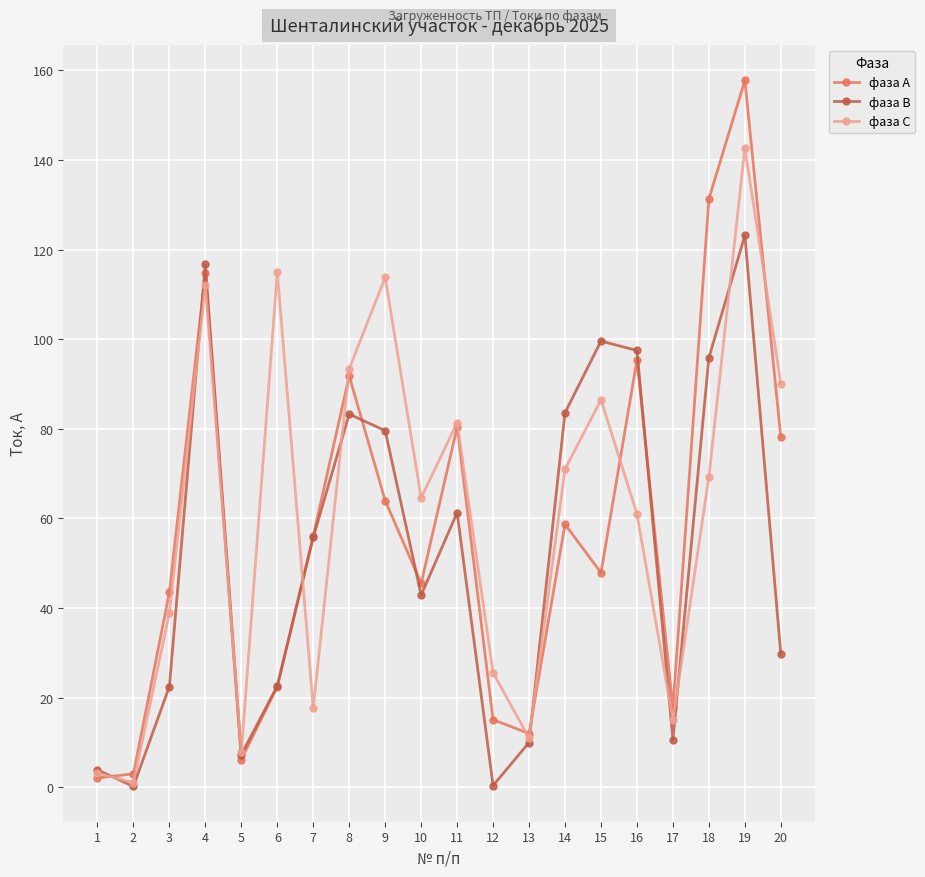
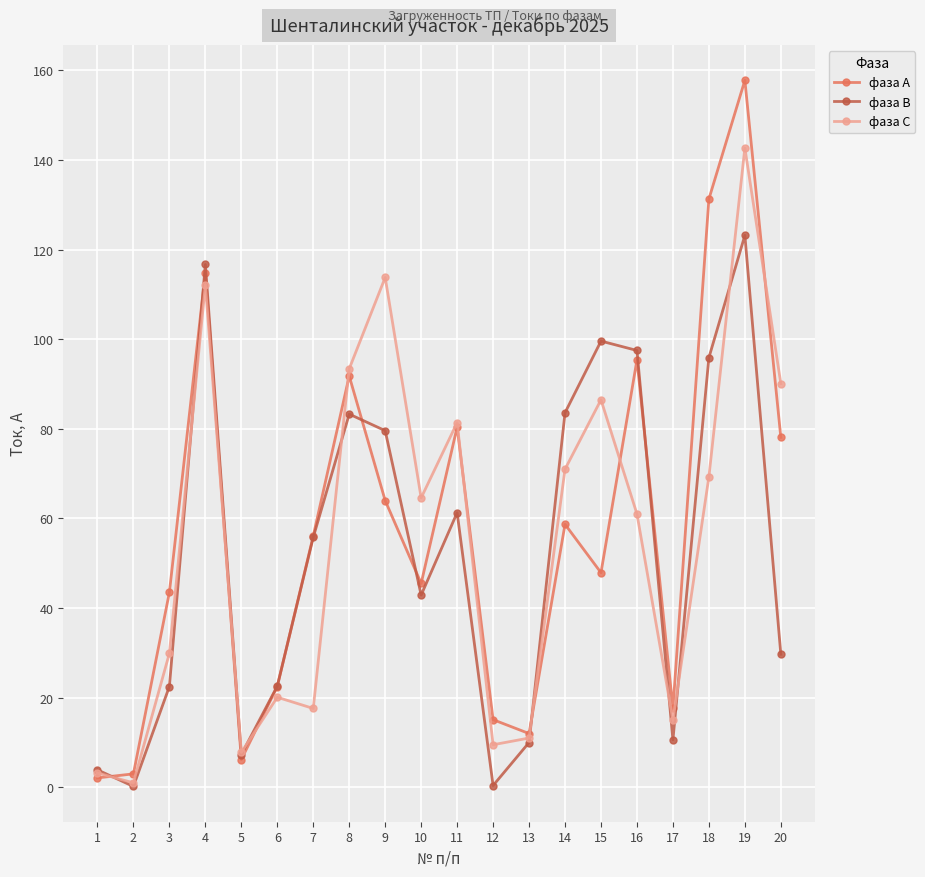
  {
    "фаза С": {
      "1": 3,
      "2": 1,
-     "3": 39,
+     "3": 30,
      "4": 112,
-     "6": 115,
+     "6": 20,
      "7": 18,
      "8": 93,
      "9": 114,
      "10": 65,
      "11": 81,
-     "12": 26,
+     "12": 10,
      "13": 11,
      "14": 71,
      "15": 87,
      "16": 61,
      "17": 15,
      "18": 69,
      "19": 143,
      "20": 90
    }
  }
